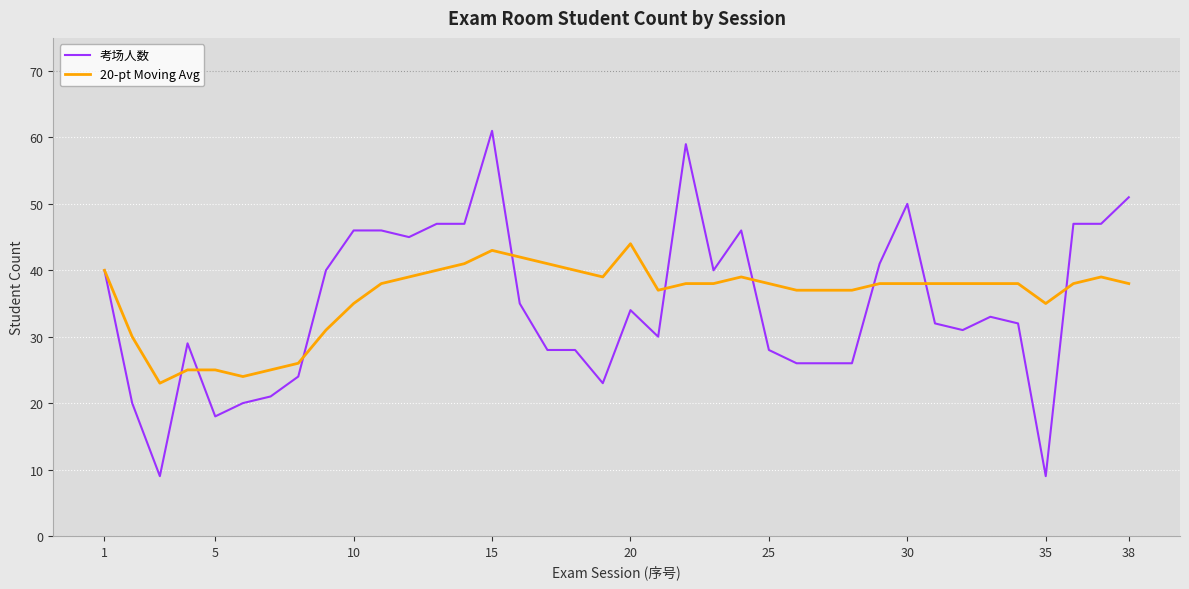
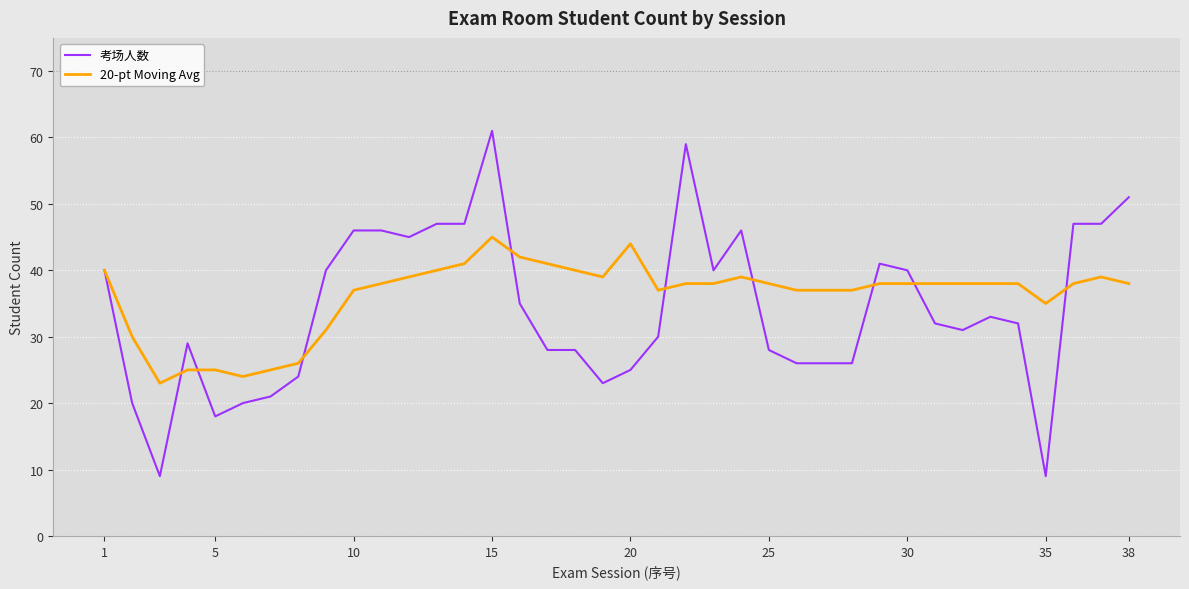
  {
    "考场人数": {
      "5": 18,
      "10": 46,
      "15": 61,
-     "20": 34,
+     "20": 25,
      "25": 28,
-     "30": 50,
+     "30": 40,
      "35": 9,
      "38": 51
    },
    "20-pt Moving Avg": {
      "5": 25,
-     "10": 35,
-     "15": 43,
+     "10": 37,
+     "15": 45,
      "20": 44,
      "25": 38,
      "30": 38,
      "35": 35,
      "38": 38
    }
  }
